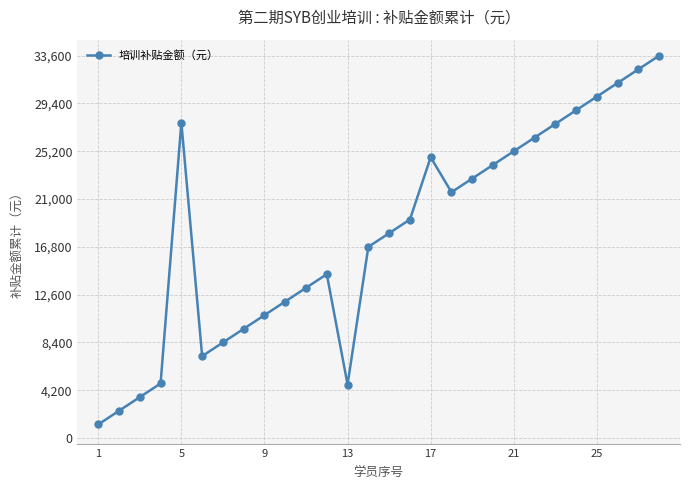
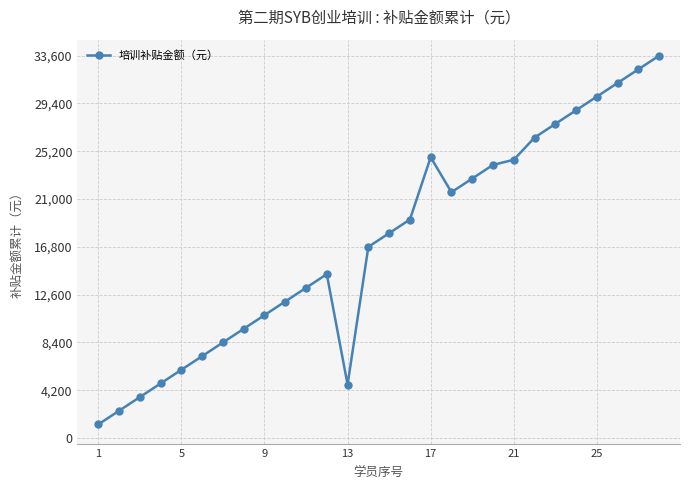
  {
    "1": "1,200",
-   "5": "27,700",
+   "5": "6,000",
    "9": "10,800",
    "13": "4,700",
    "17": "24,700",
-   "21": "25,200",
+   "21": "24,400",
    "25": "30,000"
  }
